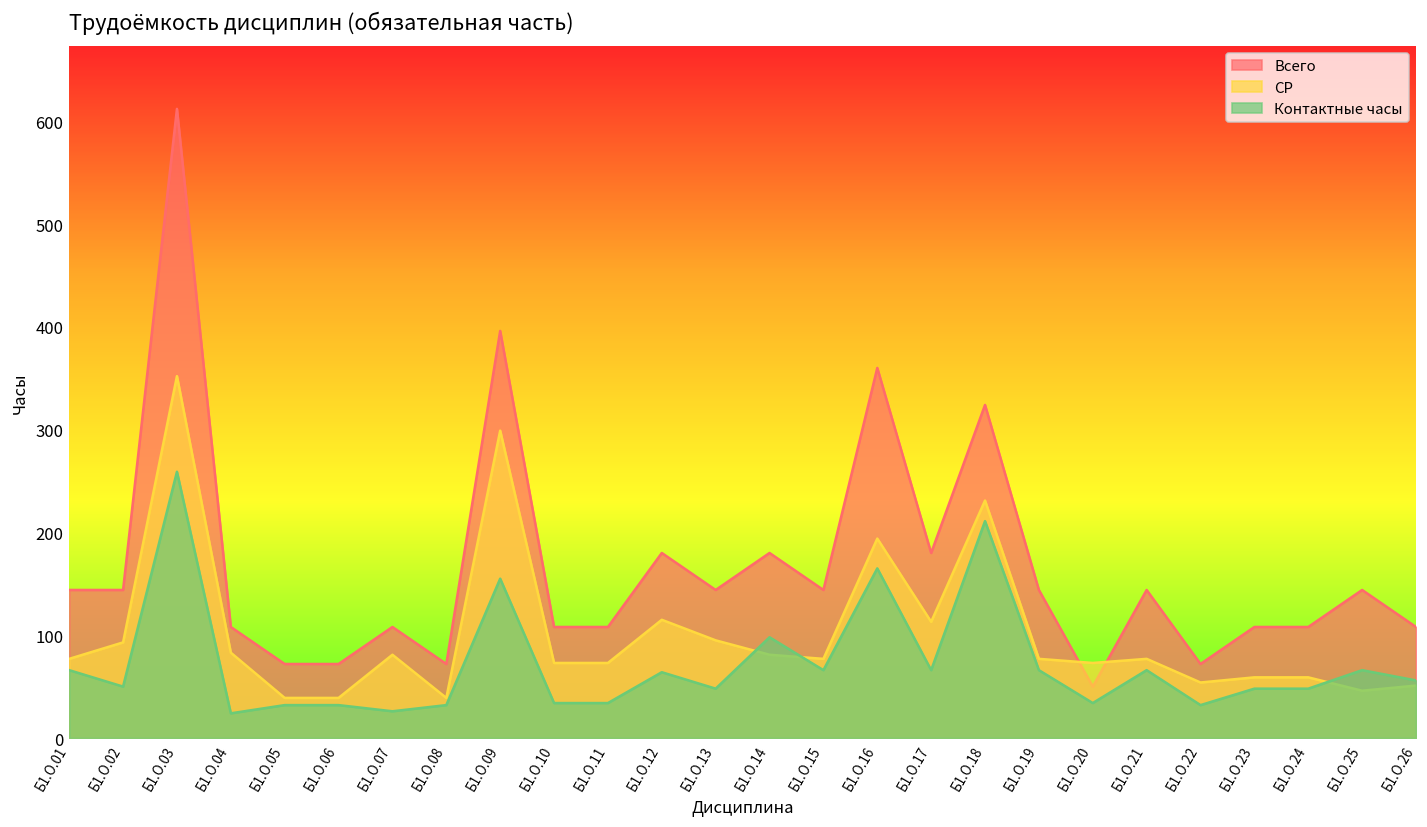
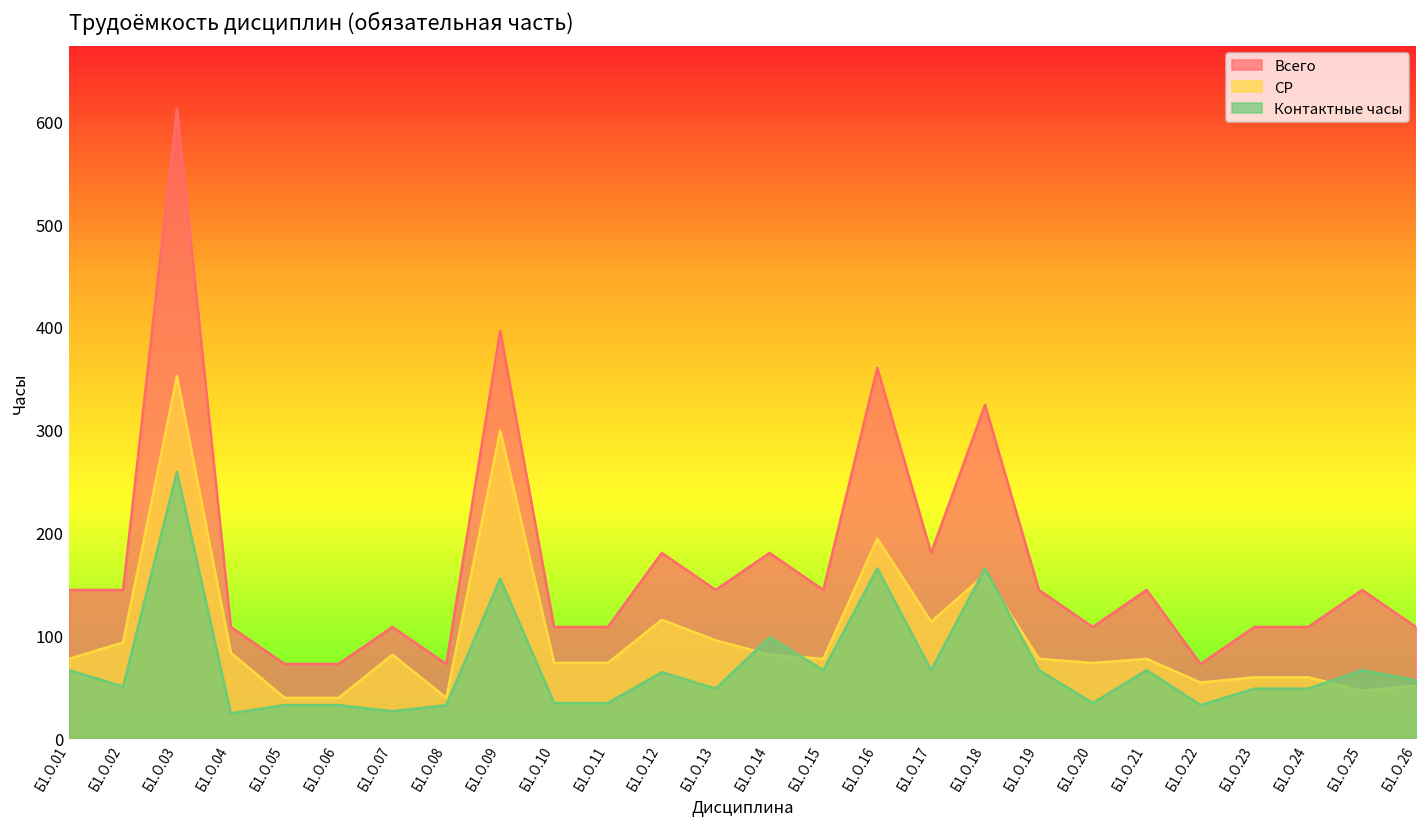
  {
    "Всего": {
      "Б1.О.01": 140,
      "Б1.О.02": 140,
      "Б1.О.03": 610,
      "Б1.О.04": 110,
      "Б1.О.05": 70,
      "Б1.О.06": 70,
      "Б1.О.07": 110,
      "Б1.О.08": 70,
      "Б1.О.09": 400,
      "Б1.О.10": 110,
      "Б1.О.11": 110,
      "Б1.О.12": 180,
      "Б1.О.13": 140,
      "Б1.О.14": 180,
      "Б1.О.15": 140,
      "Б1.О.16": 360,
      "Б1.О.17": 180,
      "Б1.О.18": 320,
      "Б1.О.19": 140,
-     "Б1.О.20": 50,
+     "Б1.О.20": 110,
      "Б1.О.21": 140,
      "Б1.О.22": 70,
      "Б1.О.23": 110,
      "Б1.О.24": 110,
      "Б1.О.25": 140,
      "Б1.О.26": 110
    },
    "СР": {
      "Б1.О.01": 80,
      "Б1.О.02": 90,
      "Б1.О.03": 350,
      "Б1.О.04": 80,
      "Б1.О.05": 40,
      "Б1.О.06": 40,
      "Б1.О.07": 80,
      "Б1.О.08": 40,
      "Б1.О.09": 300,
      "Б1.О.10": 70,
      "Б1.О.11": 70,
      "Б1.О.12": 120,
      "Б1.О.13": 100,
      "Б1.О.14": 80,
      "Б1.О.15": 80,
      "Б1.О.16": 190,
      "Б1.О.17": 110,
-     "Б1.О.18": 230,
+     "Б1.О.18": 160,
      "Б1.О.19": 80,
      "Б1.О.20": 70,
      "Б1.О.21": 80,
      "Б1.О.22": 50,
      "Б1.О.23": 60,
      "Б1.О.24": 60,
      "Б1.О.25": 50,
      "Б1.О.26": 50
    },
    "Контактные часы": {
      "Б1.О.01": 70,
      "Б1.О.02": 50,
      "Б1.О.03": 260,
      "Б1.О.04": 20,
      "Б1.О.05": 30,
      "Б1.О.06": 30,
      "Б1.О.07": 30,
      "Б1.О.08": 30,
      "Б1.О.09": 160,
      "Б1.О.10": 30,
      "Б1.О.11": 30,
      "Б1.О.12": 60,
      "Б1.О.13": 50,
      "Б1.О.14": 100,
      "Б1.О.15": 70,
      "Б1.О.16": 170,
      "Б1.О.17": 70,
-     "Б1.О.18": 210,
+     "Б1.О.18": 170,
      "Б1.О.19": 70,
      "Б1.О.20": 30,
      "Б1.О.21": 70,
      "Б1.О.22": 30,
      "Б1.О.23": 50,
      "Б1.О.24": 50,
      "Б1.О.25": 70,
      "Б1.О.26": 60
    }
  }
